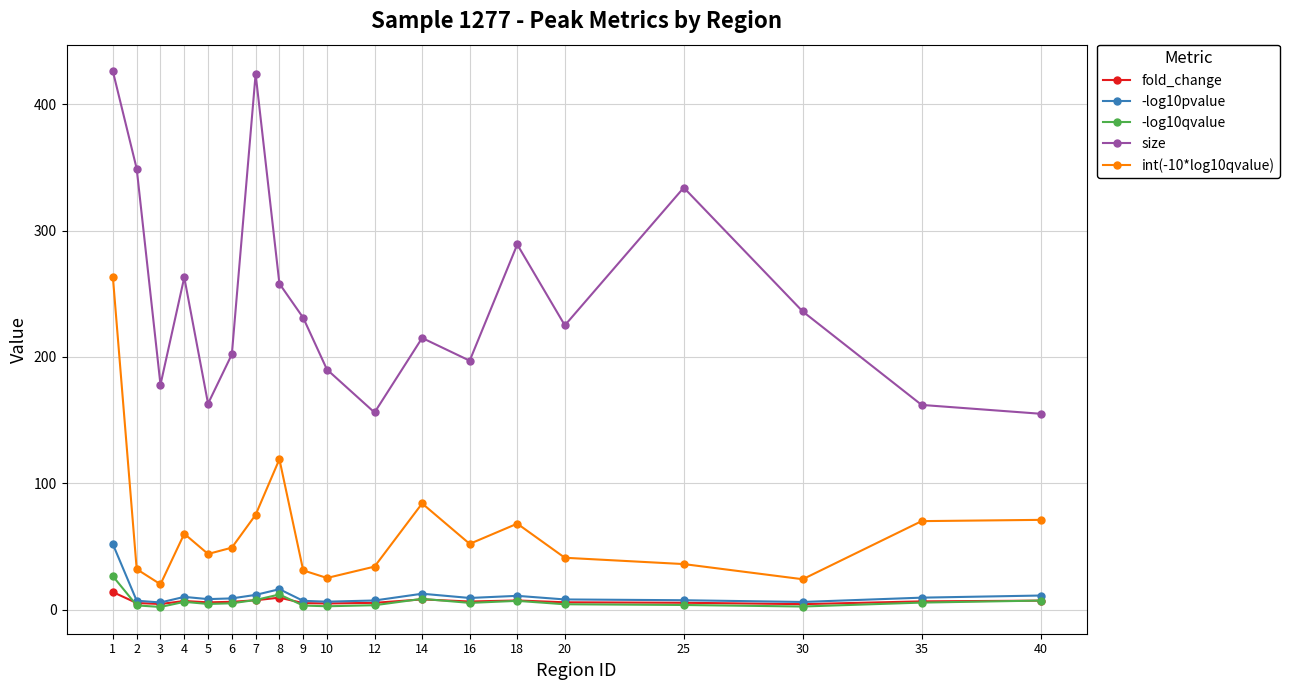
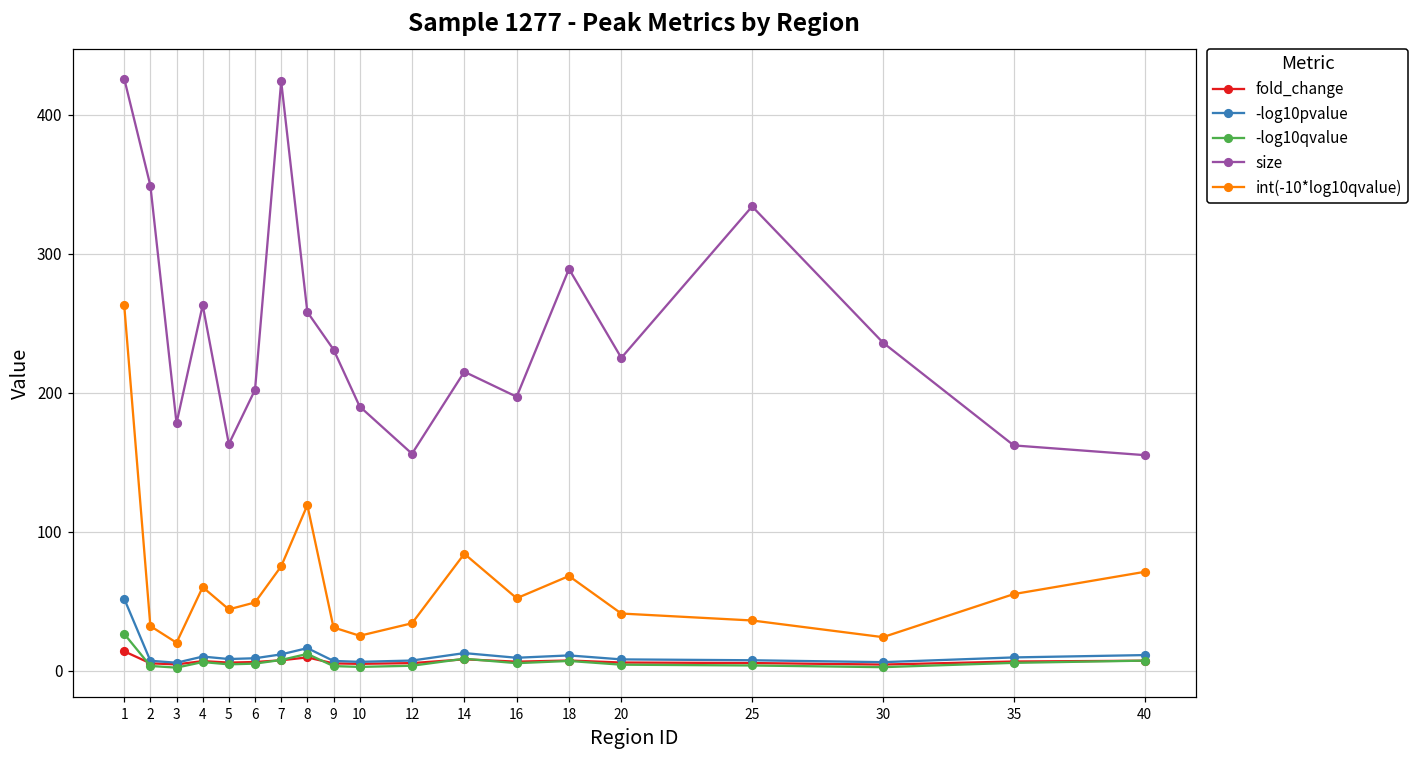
  {
    "fold_change": {
      "1": 14,
      "8": 9
    },
    "-log10pvalue": {
      "1": 52,
      "4": 10,
      "5": 8,
      "6": 9,
      "7": 12,
      "8": 16,
      "14": 13,
      "16": 9,
      "18": 11,
      "20": 8,
      "25": 7,
      "35": 9,
      "40": 11
    },
    "-log10qvalue": {
      "1": 26,
      "3": 2,
      "8": 12,
      "10": 3
    },
    "size": {
      "1": 426,
      "2": 349,
      "3": 178,
      "4": 263,
      "5": 163,
      "6": 202,
      "7": 424,
      "8": 258,
      "9": 231,
      "10": 190,
      "12": 156,
      "14": 215,
      "16": 197,
      "18": 289,
      "20": 225,
      "25": 334,
      "30": 236,
      "35": 162,
      "40": 155
    },
    "int(-10*log10qvalue)": {
      "1": 263,
      "2": 32,
      "3": 20,
      "4": 60,
      "5": 44,
      "6": 49,
      "7": 75,
      "8": 119,
      "9": 31,
      "10": 25,
      "12": 34,
      "14": 84,
      "16": 52,
      "18": 68,
      "20": 41,
      "25": 36,
      "30": 24,
-     "35": 70,
+     "35": 55,
      "40": 71
    }
  }
